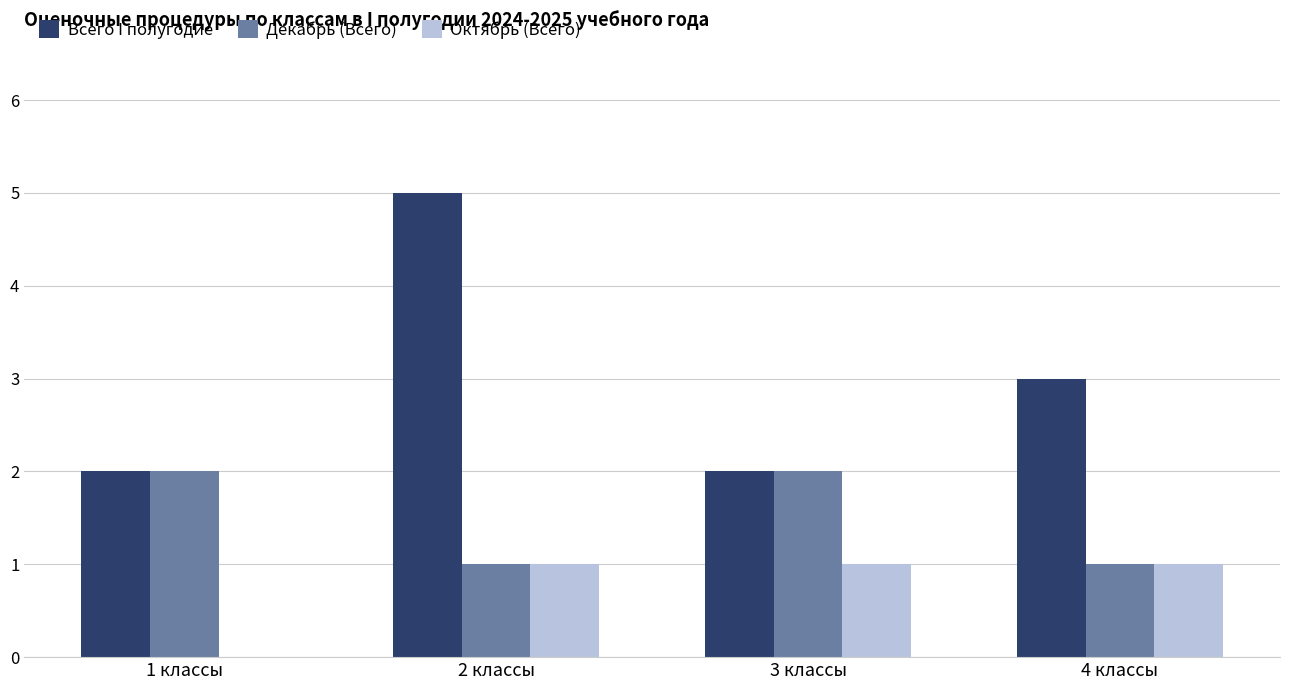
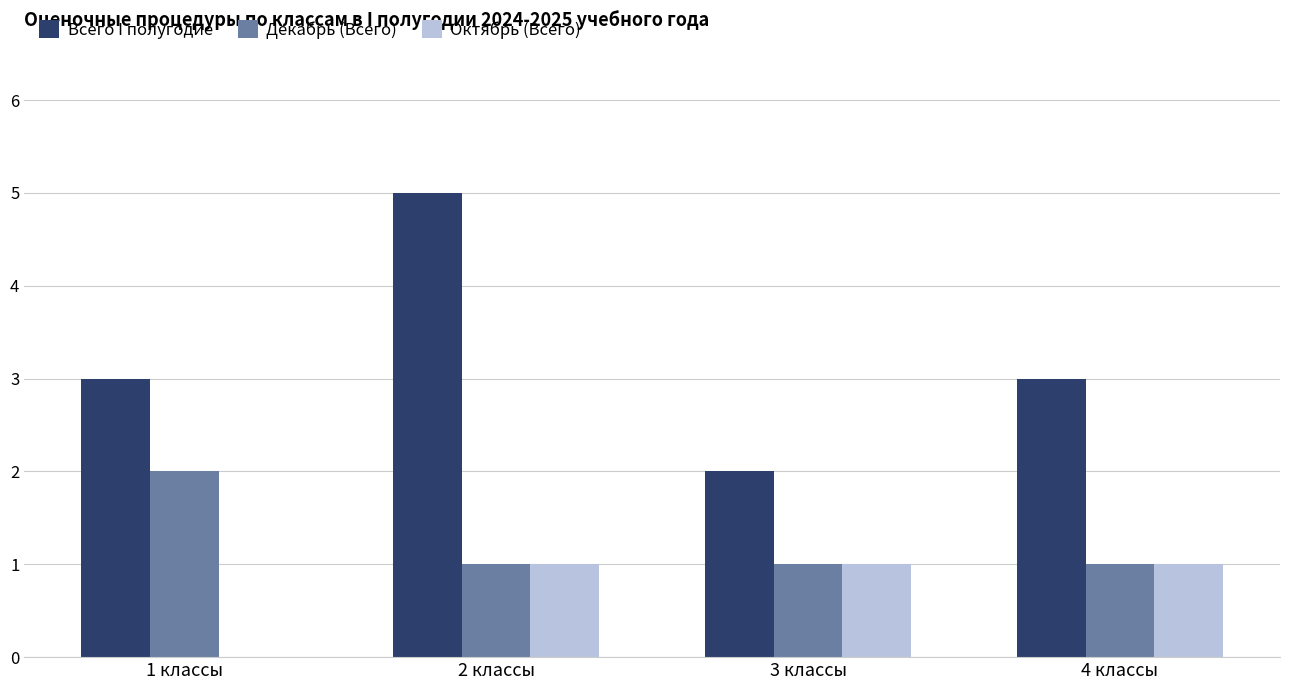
  {
    "Всего I полугодие": {
-     "1 классы": 2,
+     "1 классы": 3,
      "2 классы": 5,
      "3 классы": 2,
      "4 классы": 3
    },
    "Декабрь (Всего)": {
      "1 классы": 2,
      "2 классы": 1,
-     "3 классы": 2,
+     "3 классы": 1,
      "4 классы": 1
    },
    "Октябрь (Всего)": {
      "1 классы": 0,
      "2 классы": 1,
      "3 классы": 1,
      "4 классы": 1
    }
  }
